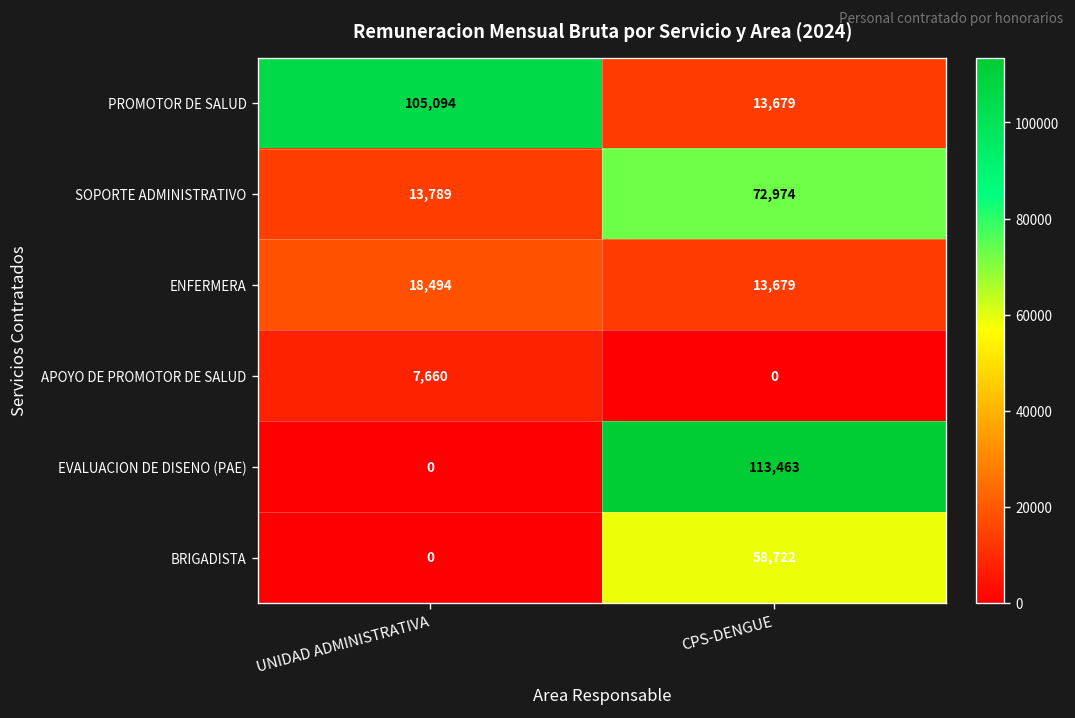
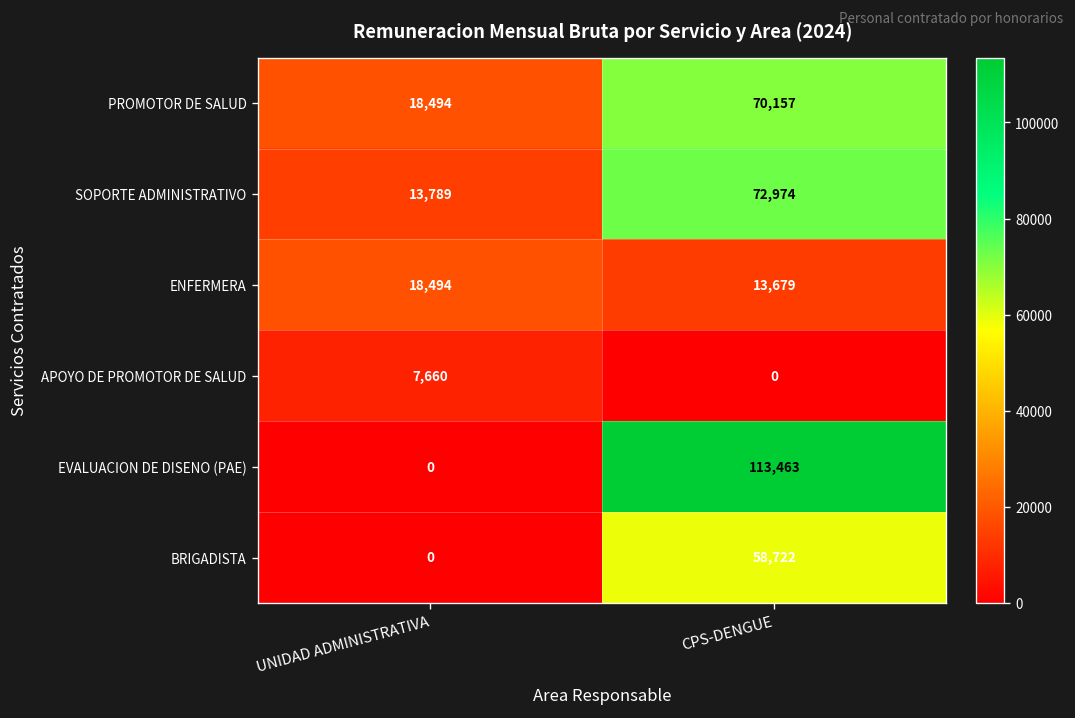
  {
    "PROMOTOR DE SALUD": {
-     "UNIDAD ADMINISTRATIVA": "105,094",
-     "CPS-DENGUE": "13,679"
+     "UNIDAD ADMINISTRATIVA": "18,494",
+     "CPS-DENGUE": "70,157"
    },
    "SOPORTE ADMINISTRATIVO": {
      "UNIDAD ADMINISTRATIVA": "13,789",
      "CPS-DENGUE": "72,974"
    },
    "ENFERMERA": {
      "UNIDAD ADMINISTRATIVA": "18,494",
      "CPS-DENGUE": "13,679"
    },
    "APOYO DE PROMOTOR DE SALUD": {
      "UNIDAD ADMINISTRATIVA": "7,660",
      "CPS-DENGUE": "0"
    },
    "EVALUACION DE DISENO (PAE)": {
      "UNIDAD ADMINISTRATIVA": "0",
      "CPS-DENGUE": "113,463"
    },
    "BRIGADISTA": {
      "UNIDAD ADMINISTRATIVA": "0",
      "CPS-DENGUE": "58,722"
    }
  }
